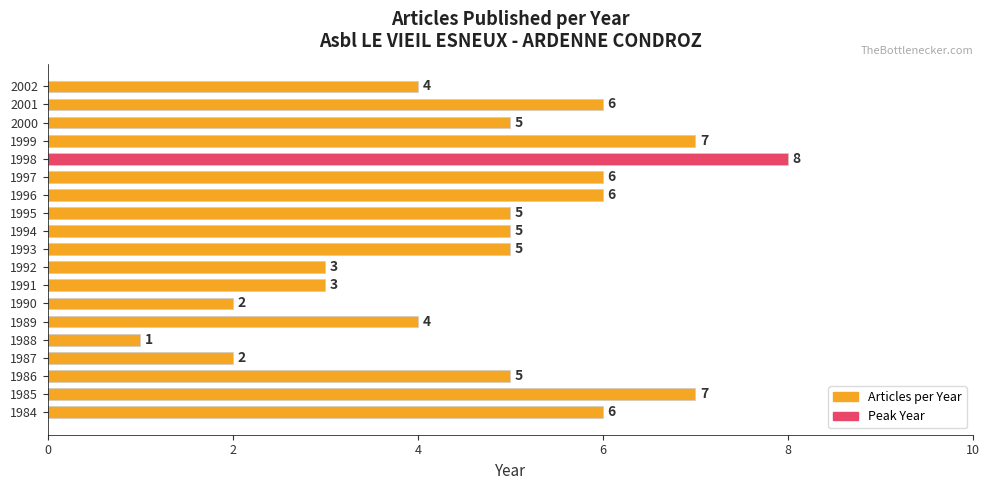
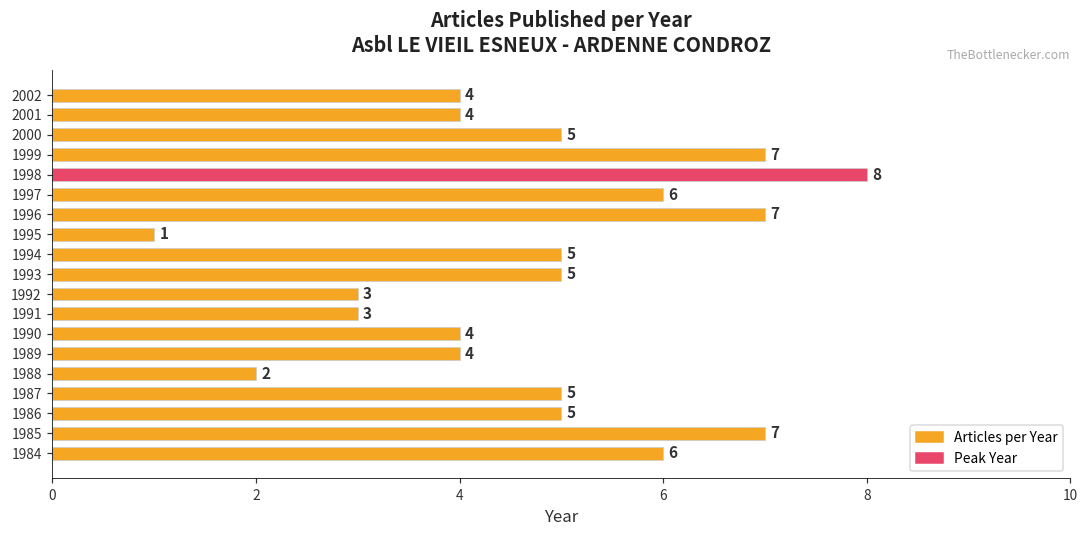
  {
    "2002": 4,
-   "2001": 6,
+   "2001": 4,
    "2000": 5,
    "1999": 7,
    "1998": 8,
    "1997": 6,
-   "1996": 6,
-   "1995": 5,
+   "1996": 7,
+   "1995": 1,
    "1994": 5,
    "1993": 5,
    "1992": 3,
    "1991": 3,
-   "1990": 2,
+   "1990": 4,
    "1989": 4,
-   "1988": 1,
-   "1987": 2,
+   "1988": 2,
+   "1987": 5,
    "1986": 5,
    "1985": 7,
    "1984": 6
  }
